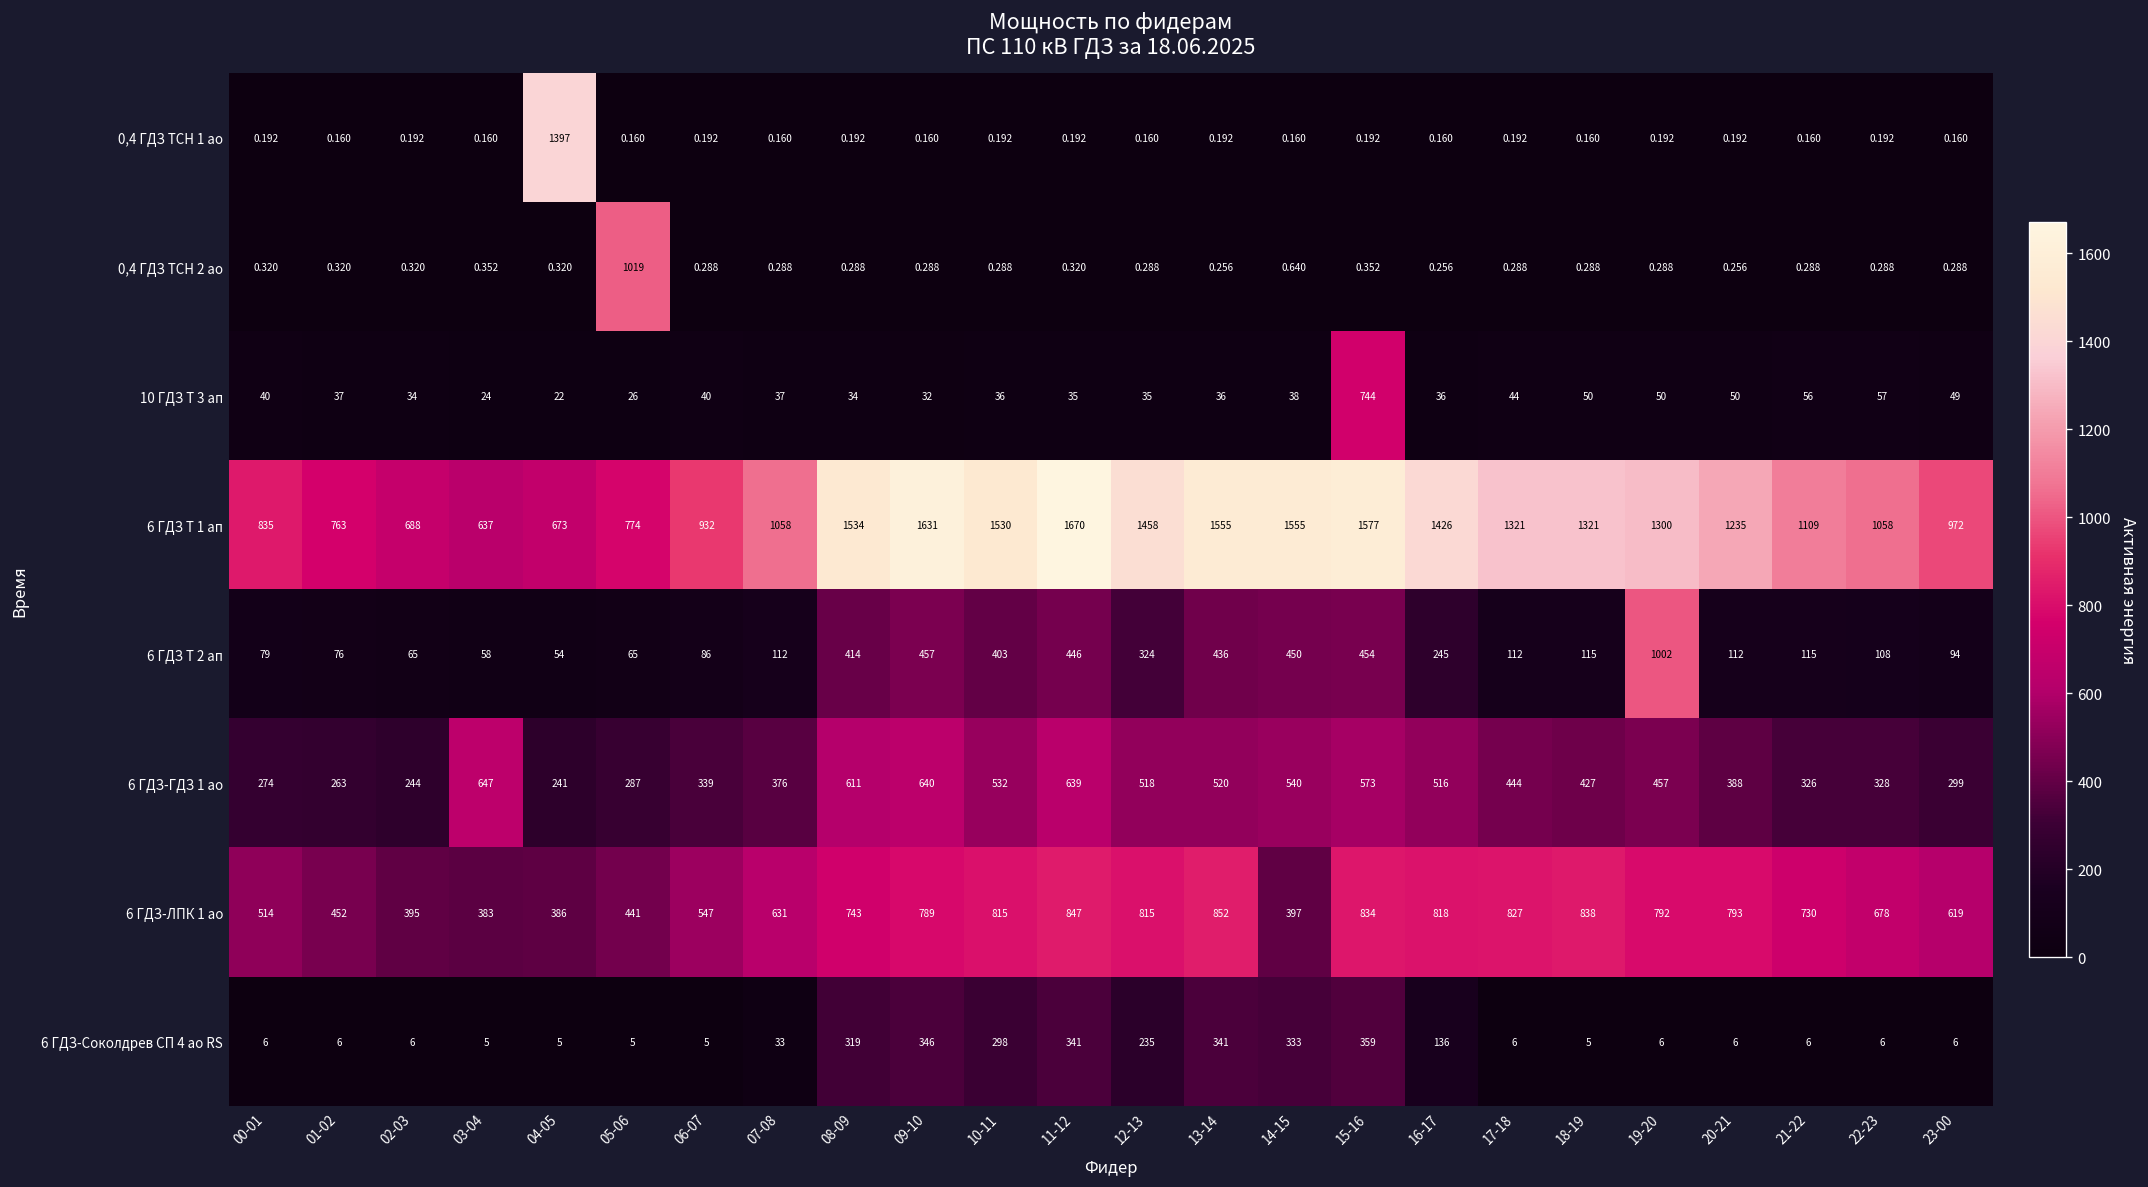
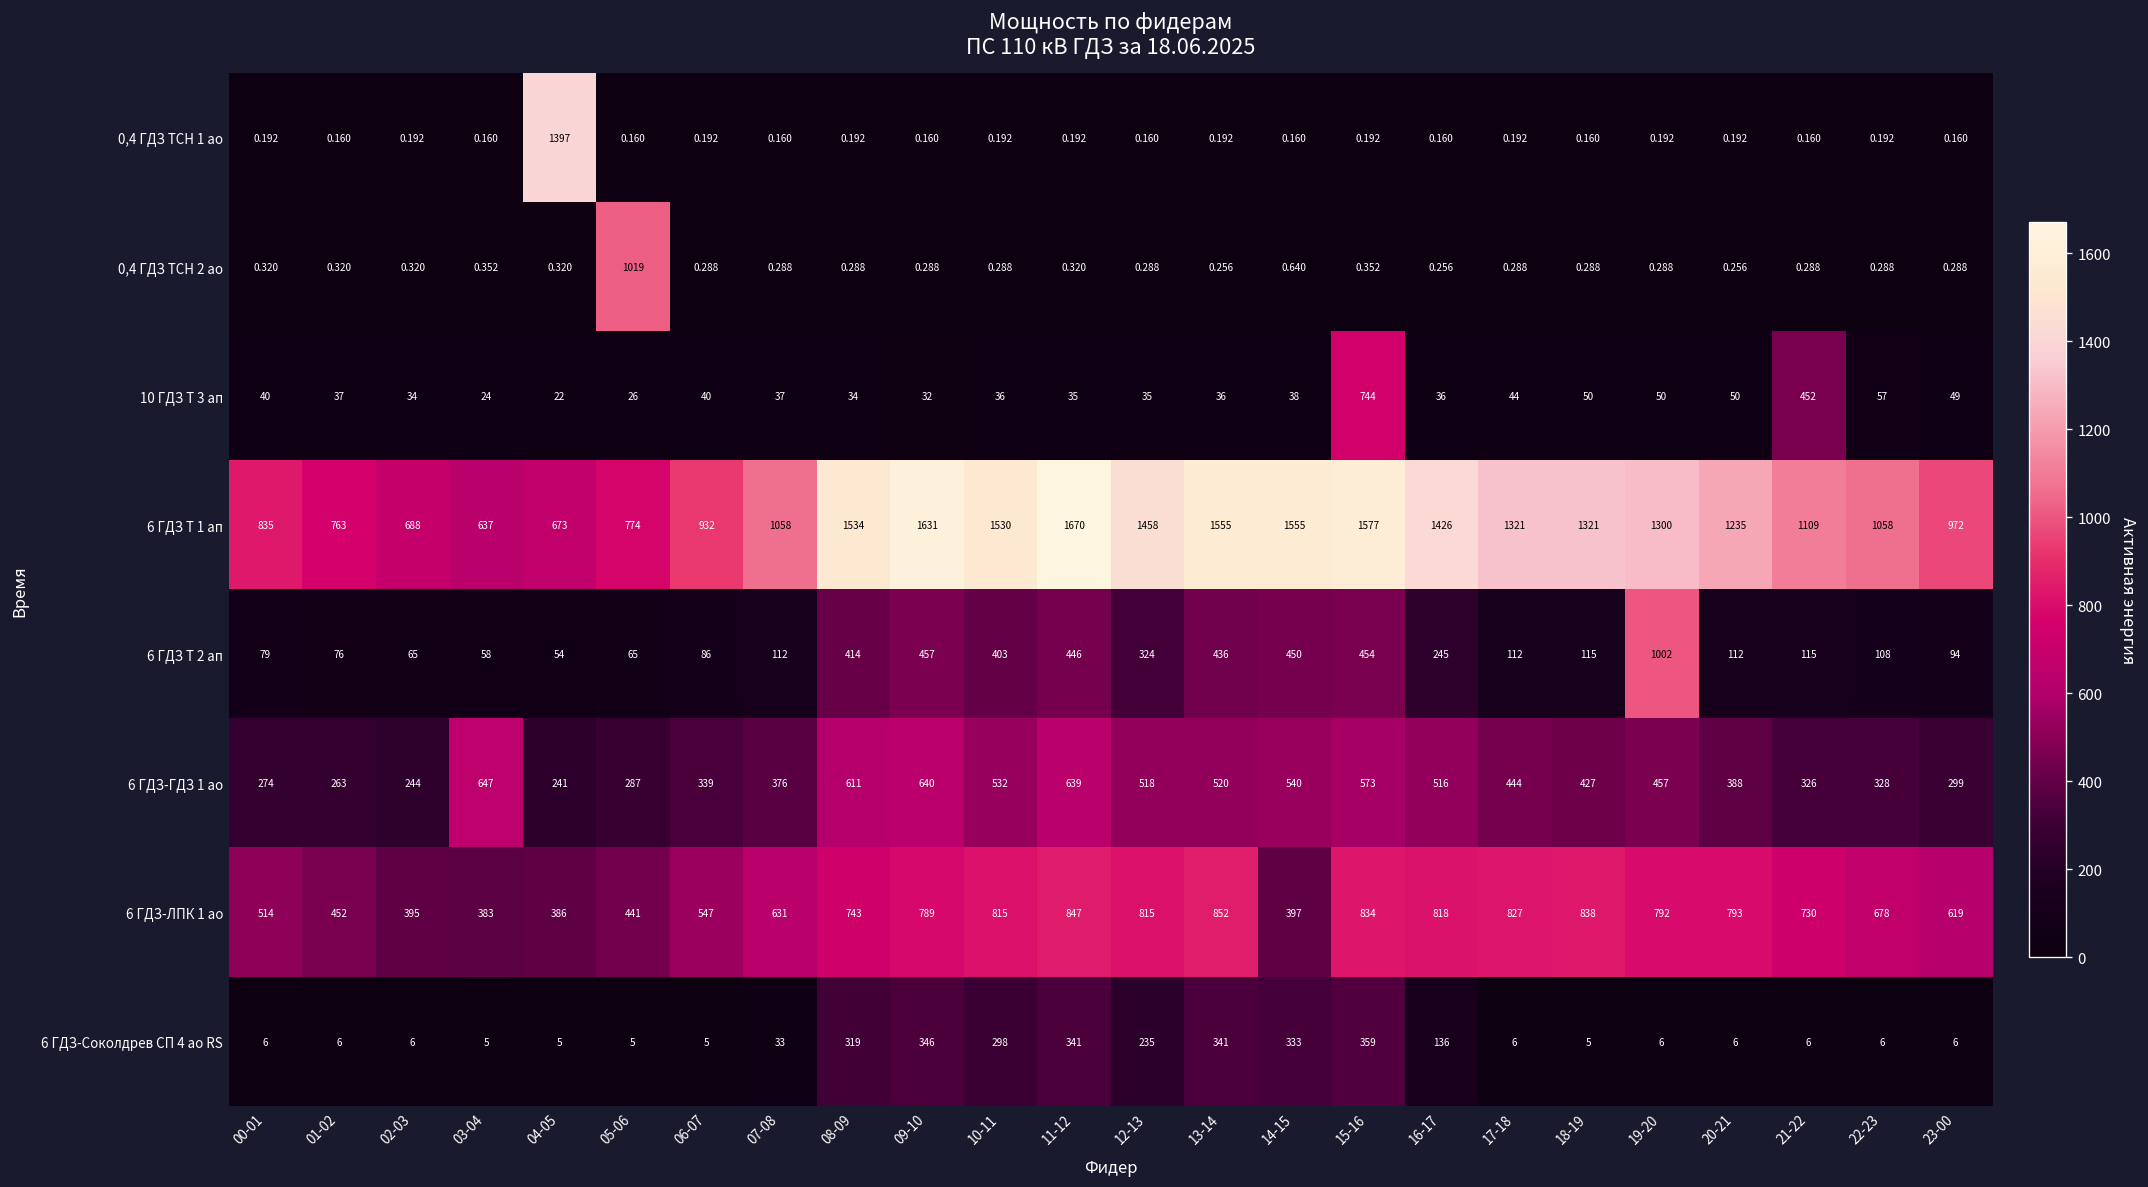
  {
    "0,4 ГДЗ ТСН 1 ао": {
      "00-01": 0.192,
      "01-02": 0.160,
      "02-03": 0.192,
      "03-04": 0.160,
      "04-05": 1397,
      "05-06": 0.160,
      "06-07": 0.192,
      "07-08": 0.160,
      "08-09": 0.192,
      "09-10": 0.160,
      "10-11": 0.192,
      "11-12": 0.192,
      "12-13": 0.160,
      "13-14": 0.192,
      "14-15": 0.160,
      "15-16": 0.192,
      "16-17": 0.160,
      "17-18": 0.192,
      "18-19": 0.160,
      "19-20": 0.192,
      "20-21": 0.192,
      "21-22": 0.160,
      "22-23": 0.192,
      "23-00": 0.160
    },
    "0,4 ГДЗ ТСН 2 ао": {
      "00-01": 0.320,
      "01-02": 0.320,
      "02-03": 0.320,
      "03-04": 0.352,
      "04-05": 0.320,
      "05-06": 1019,
      "06-07": 0.288,
      "07-08": 0.288,
      "08-09": 0.288,
      "09-10": 0.288,
      "10-11": 0.288,
      "11-12": 0.320,
      "12-13": 0.288,
      "13-14": 0.256,
      "14-15": 0.640,
      "15-16": 0.352,
      "16-17": 0.256,
      "17-18": 0.288,
      "18-19": 0.288,
      "19-20": 0.288,
      "20-21": 0.256,
      "21-22": 0.288,
      "22-23": 0.288,
      "23-00": 0.288
    },
    "10 ГДЗ Т 3 ап": {
      "00-01": 40,
      "01-02": 37,
      "02-03": 34,
      "03-04": 24,
      "04-05": 22,
      "05-06": 26,
      "06-07": 40,
      "07-08": 37,
      "08-09": 34,
      "09-10": 32,
      "10-11": 36,
      "11-12": 35,
      "12-13": 35,
      "13-14": 36,
      "14-15": 38,
      "15-16": 744,
      "16-17": 36,
      "17-18": 44,
      "18-19": 50,
      "19-20": 50,
      "20-21": 50,
-     "21-22": 56,
+     "21-22": 452,
      "22-23": 57,
      "23-00": 49
    },
    "6 ГДЗ Т 1 ап": {
      "00-01": 835,
      "01-02": 763,
      "02-03": 688,
      "03-04": 637,
      "04-05": 673,
      "05-06": 774,
      "06-07": 932,
      "07-08": 1058,
      "08-09": 1534,
      "09-10": 1631,
      "10-11": 1530,
      "11-12": 1670,
      "12-13": 1458,
      "13-14": 1555,
      "14-15": 1555,
      "15-16": 1577,
      "16-17": 1426,
      "17-18": 1321,
      "18-19": 1321,
      "19-20": 1300,
      "20-21": 1235,
      "21-22": 1109,
      "22-23": 1058,
      "23-00": 972
    },
    "6 ГДЗ Т 2 ап": {
      "00-01": 79,
      "01-02": 76,
      "02-03": 65,
      "03-04": 58,
      "04-05": 54,
      "05-06": 65,
      "06-07": 86,
      "07-08": 112,
      "08-09": 414,
      "09-10": 457,
      "10-11": 403,
      "11-12": 446,
      "12-13": 324,
      "13-14": 436,
      "14-15": 450,
      "15-16": 454,
      "16-17": 245,
      "17-18": 112,
      "18-19": 115,
      "19-20": 1002,
      "20-21": 112,
      "21-22": 115,
      "22-23": 108,
      "23-00": 94
    },
    "6 ГДЗ-ГДЗ 1 ао": {
      "00-01": 274,
      "01-02": 263,
      "02-03": 244,
      "03-04": 647,
      "04-05": 241,
      "05-06": 287,
      "06-07": 339,
      "07-08": 376,
      "08-09": 611,
      "09-10": 640,
      "10-11": 532,
      "11-12": 639,
      "12-13": 518,
      "13-14": 520,
      "14-15": 540,
      "15-16": 573,
      "16-17": 516,
      "17-18": 444,
      "18-19": 427,
      "19-20": 457,
      "20-21": 388,
      "21-22": 326,
      "22-23": 328,
      "23-00": 299
    },
    "6 ГДЗ-ЛПК 1 ао": {
      "00-01": 514,
      "01-02": 452,
      "02-03": 395,
      "03-04": 383,
      "04-05": 386,
      "05-06": 441,
      "06-07": 547,
      "07-08": 631,
      "08-09": 743,
      "09-10": 789,
      "10-11": 815,
      "11-12": 847,
      "12-13": 815,
      "13-14": 852,
      "14-15": 397,
      "15-16": 834,
      "16-17": 818,
      "17-18": 827,
      "18-19": 838,
      "19-20": 792,
      "20-21": 793,
      "21-22": 730,
      "22-23": 678,
      "23-00": 619
    },
    "6 ГДЗ-Соколдрев СП 4 ао RS": {
      "00-01": 6,
      "01-02": 6,
      "02-03": 6,
      "03-04": 5,
      "04-05": 5,
      "05-06": 5,
      "06-07": 5,
      "07-08": 33,
      "08-09": 319,
      "09-10": 346,
      "10-11": 298,
      "11-12": 341,
      "12-13": 235,
      "13-14": 341,
      "14-15": 333,
      "15-16": 359,
      "16-17": 136,
      "17-18": 6,
      "18-19": 5,
      "19-20": 6,
      "20-21": 6,
      "21-22": 6,
      "22-23": 6,
      "23-00": 6
    }
  }
